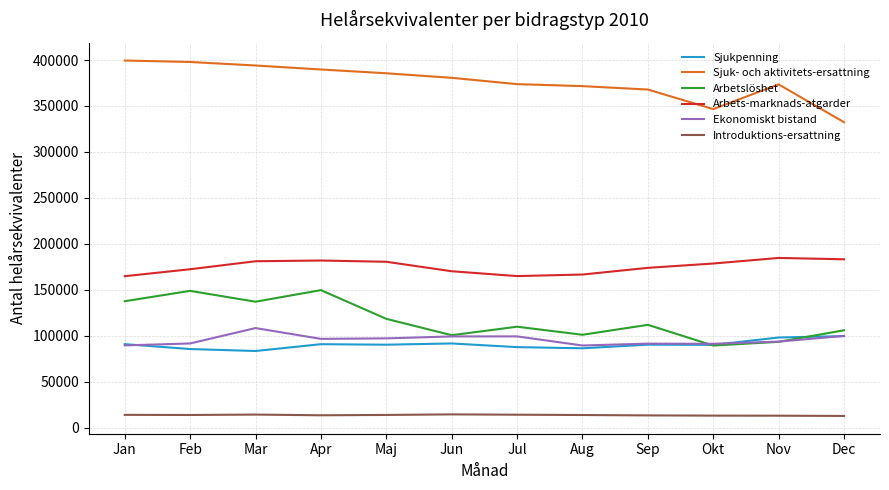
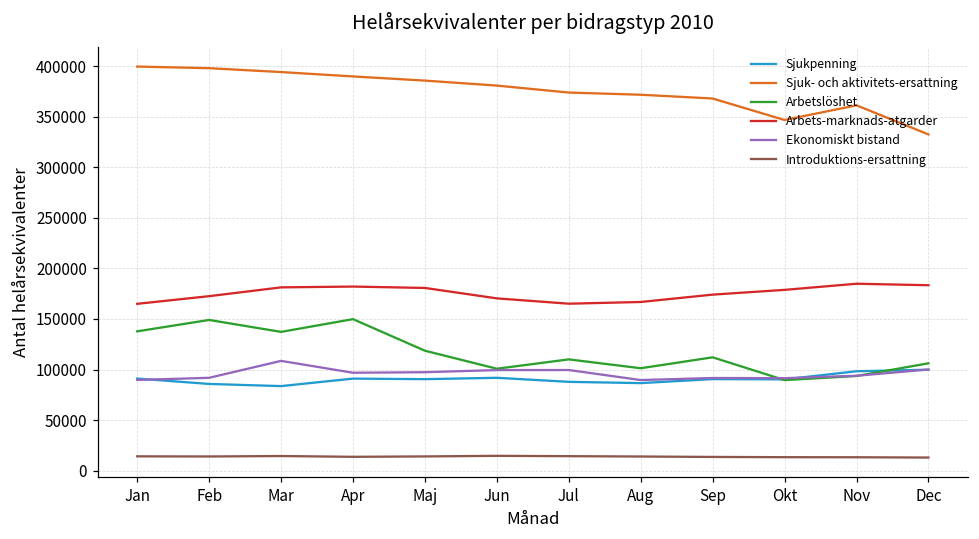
  {
    "Sjukpenning": {
      "Feb": 90000,
      "Mar": 80000,
      "Apr": 90000,
      "Maj": 90000,
      "Jun": 90000,
      "Jul": 90000,
      "Aug": 90000,
      "Nov": 100000
    },
    "Sjuk- och aktivitets-ersattning": {
      "Jan": 400000,
      "Feb": 400000,
      "Mar": 390000,
      "Apr": 390000,
      "Maj": 390000,
      "Jun": 380000,
      "Jul": 370000,
      "Aug": 370000,
      "Sep": 370000,
      "Okt": 350000,
-     "Nov": 370000,
+     "Nov": 360000,
      "Dec": 330000
    },
    "Arbetslöshet": {
      "Jan": 140000,
      "Feb": 150000,
      "Mar": 140000,
      "Apr": 150000,
      "Maj": 120000,
      "Jul": 110000,
      "Aug": 100000,
      "Sep": 110000,
      "Dec": 110000
    },
    "Arbets-marknads-atgarder": {
      "Jan": 160000,
      "Feb": 170000,
      "Mar": 180000,
      "Apr": 180000,
      "Maj": 180000,
      "Jun": 170000,
      "Jul": 170000,
      "Aug": 170000,
      "Sep": 170000,
      "Okt": 180000,
      "Nov": 180000,
      "Dec": 180000
    },
    "Ekonomiskt bistand": {
      "Feb": 90000,
      "Mar": 110000,
      "Apr": 100000,
      "Maj": 100000,
      "Jul": 100000,
      "Aug": 90000
    },
    "Introduktions-ersattning": {
      "Jan": 10000,
      "Feb": 10000,
      "Mar": 10000,
      "Apr": 10000,
      "Maj": 10000,
      "Jun": 10000,
      "Jul": 10000,
      "Aug": 10000,
      "Sep": 10000,
      "Okt": 10000,
      "Nov": 10000,
      "Dec": 10000
    }
  }
